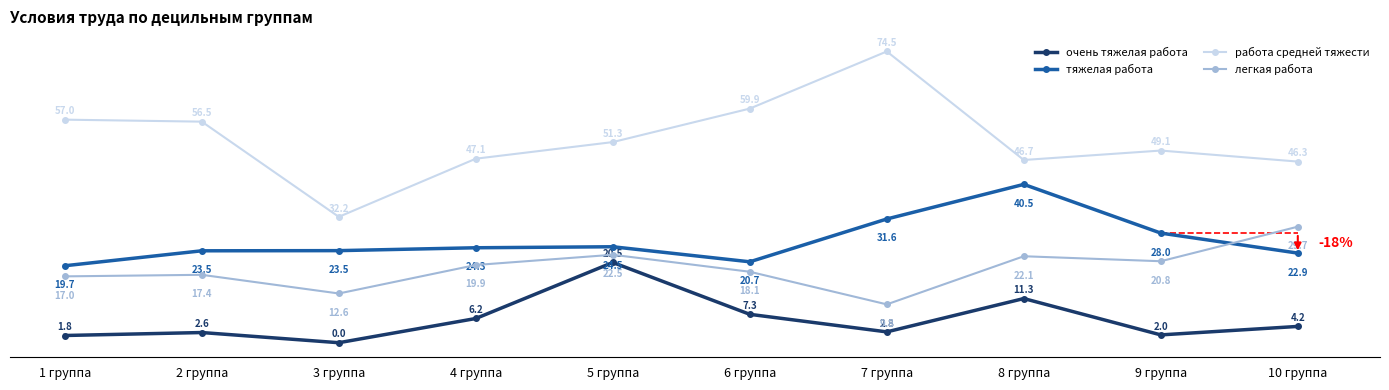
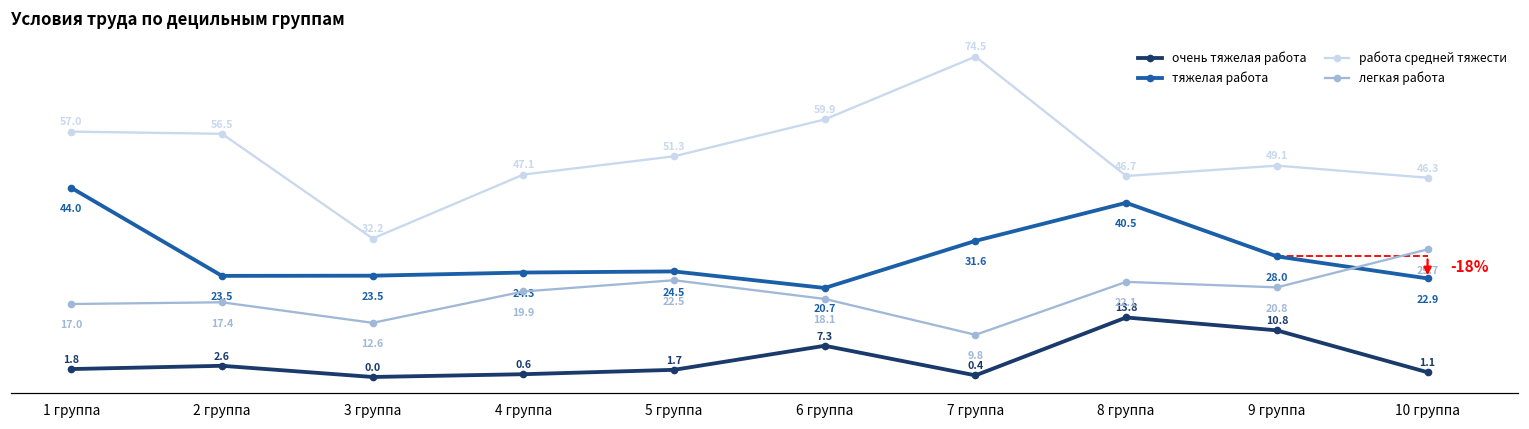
  {
    "очень тяжелая работа": {
      "1 группа": 1.8,
      "2 группа": 2.6,
      "3 группа": 0.0,
-     "4 группа": 6.2,
-     "5 группа": 20.5,
+     "4 группа": 0.6,
+     "5 группа": 1.7,
      "6 группа": 7.3,
-     "7 группа": 2.8,
-     "8 группа": 11.3,
-     "9 группа": 2.0,
-     "10 группа": 4.2
+     "7 группа": 0.4,
+     "8 группа": 13.8,
+     "9 группа": 10.8,
+     "10 группа": 1.1
    },
    "тяжелая работа": {
-     "1 группа": 19.7,
+     "1 группа": 44.0,
      "3 группа": 23.5,
      "6 группа": 20.7,
      "7 группа": 31.6,
      "8 группа": 40.5,
      "10 группа": 22.9
    }
  }
